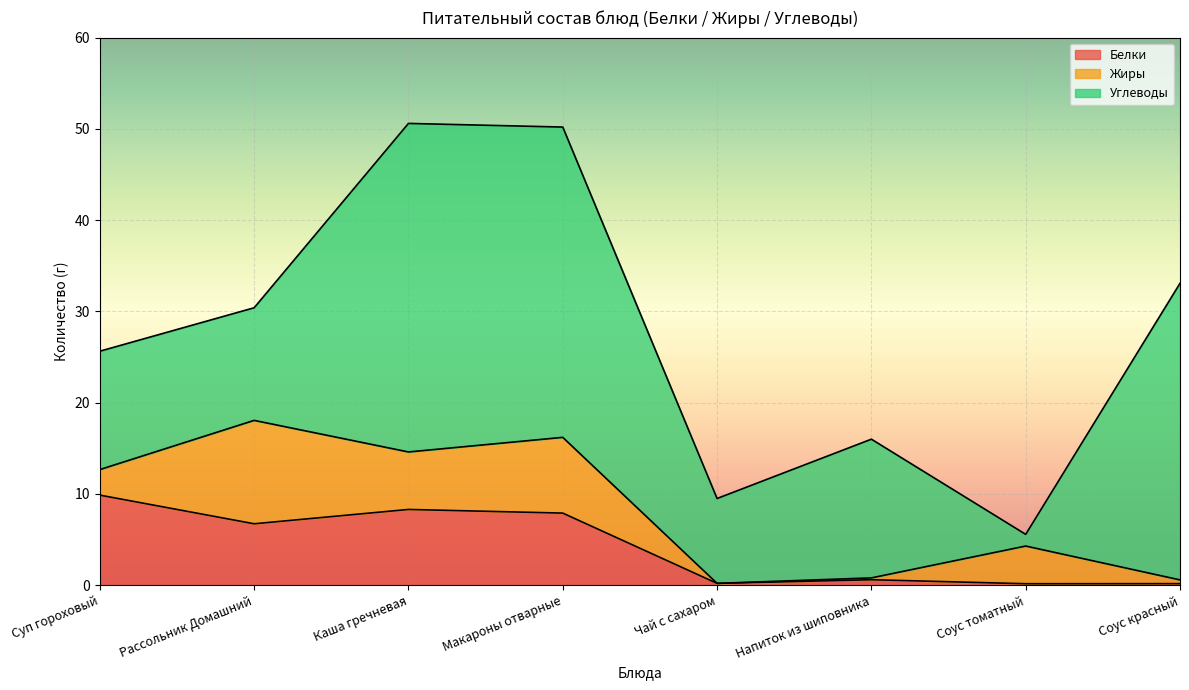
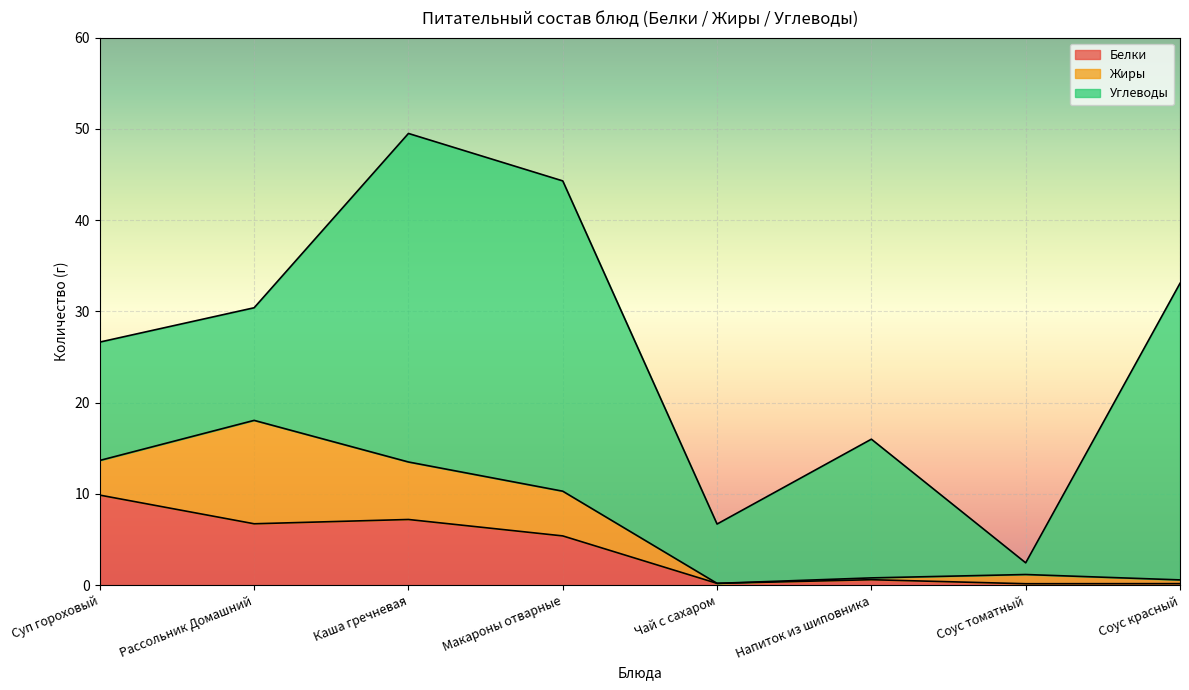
  {
    "Белки": {
      "Суп гороховый": 10,
      "Рассольник Домашний": 7,
-     "Каша гречневая": 8,
-     "Макароны отварные": 8,
+     "Каша гречневая": 7,
+     "Макароны отварные": 5,
      "Соус томатный": 0,
      "Соус красный": 0
    },
    "Жиры": {
-     "Суп гороховый": 3,
+     "Суп гороховый": 4,
      "Рассольник Домашний": 11,
      "Каша гречневая": 6,
-     "Макароны отварные": 8,
-     "Соус томатный": 4,
+     "Макароны отварные": 5,
+     "Соус томатный": 1,
      "Соус красный": 0
    },
    "Углеводы": {
      "Суп гороховый": 13,
      "Рассольник Домашний": 12,
      "Каша гречневая": 36,
      "Макароны отварные": 34,
-     "Чай с сахаром": 9,
+     "Чай с сахаром": 7,
      "Напиток из шиповника": 15,
      "Соус томатный": 1,
      "Соус красный": 33
    }
  }
